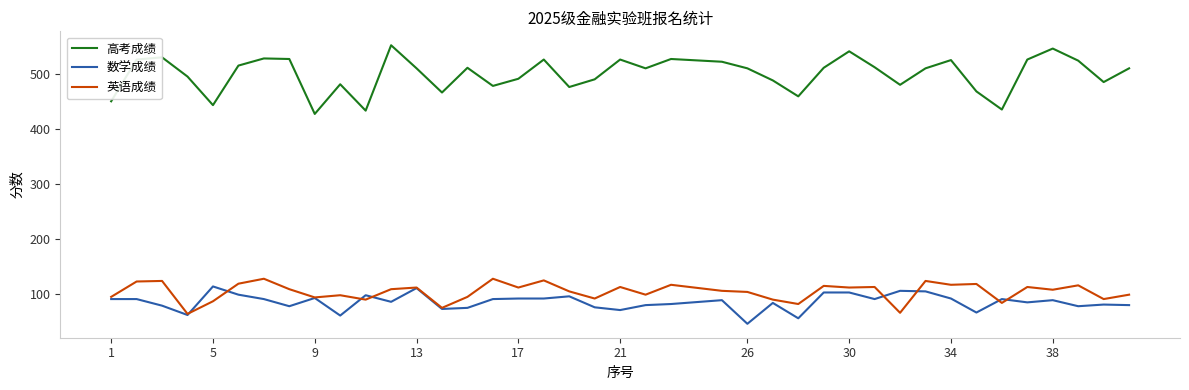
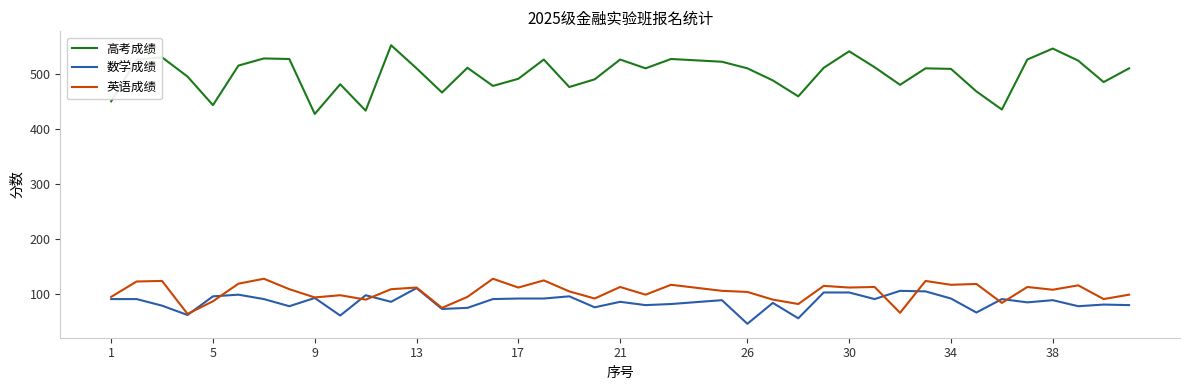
  {
    "高考成绩": {
      "1": 450,
      "5": 440,
      "9": 430,
      "13": 510,
      "17": 490,
      "21": 530,
      "26": 510,
      "30": 540,
-     "34": 530,
+     "34": 510,
      "38": 550
    },
    "数学成绩": {
-     "5": 110,
+     "5": 100,
      "17": 90,
-     "21": 70,
+     "21": 90,
      "26": 50,
      "30": 100,
      "34": 90,
      "38": 90
    },
    "英语成绩": {
      "5": 90,
      "17": 110,
      "21": 110,
      "26": 100,
      "30": 110,
      "34": 120,
      "38": 110
    }
  }
